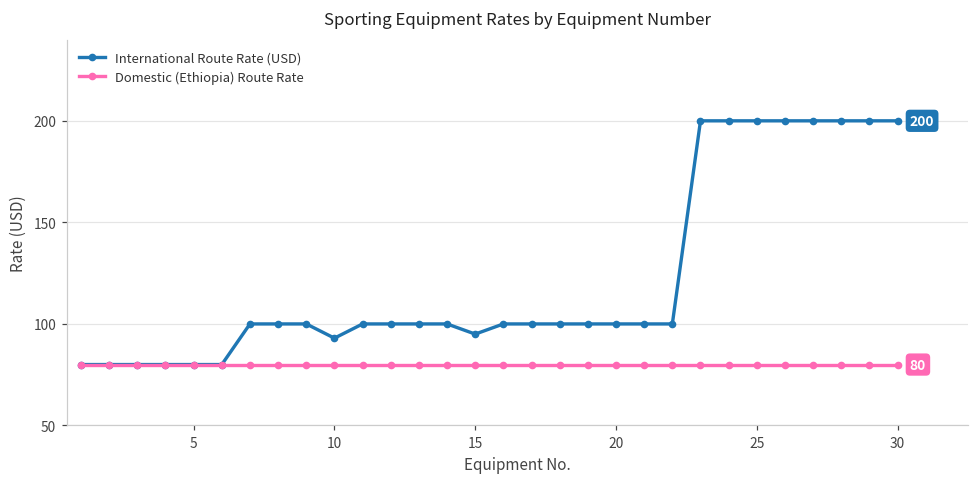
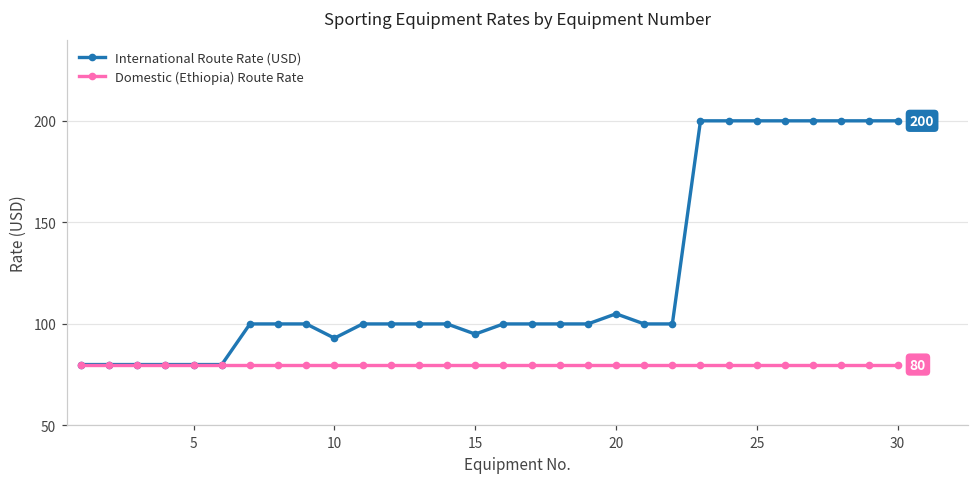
  {
    "International Route Rate (USD)": {
      "10": 93,
      "15": 95,
-     "20": 100,
+     "20": 105,
      "25": 200
    },
    "Domestic (Ethiopia) Route Rate": {
      "10": 80,
      "15": 80,
      "20": 80,
      "25": 80
    }
  }
